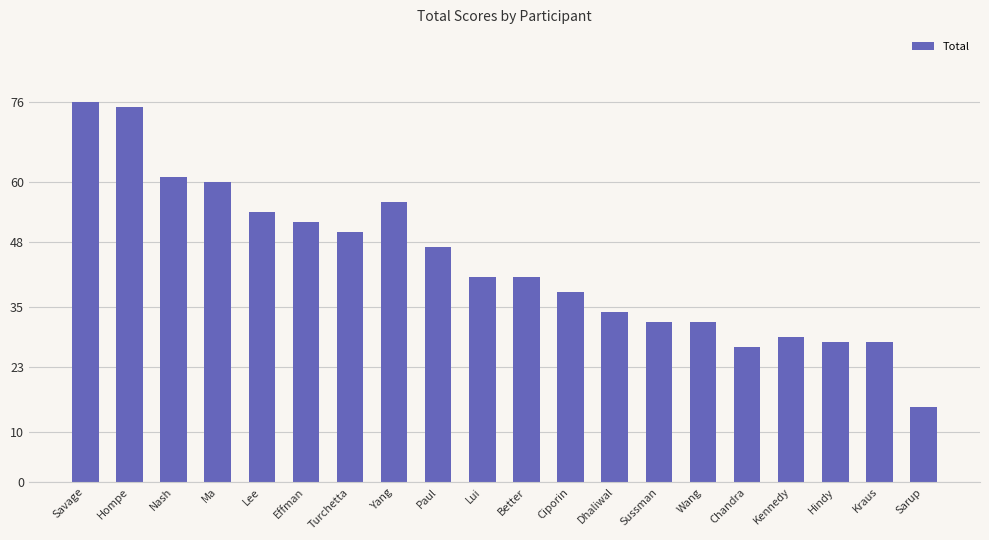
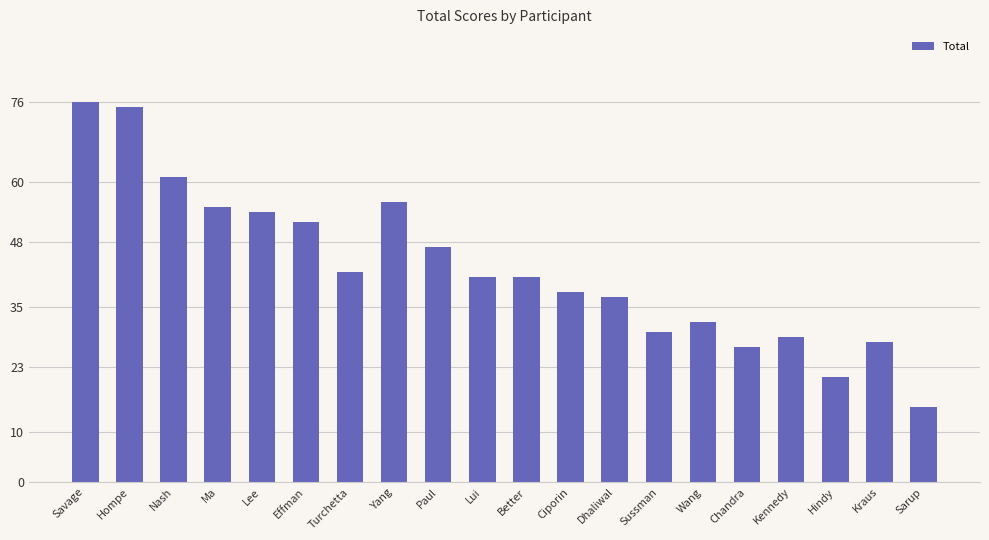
  {
    "Savage": 76,
    "Hompe": 75,
    "Nash": 61,
-   "Ma": 60,
+   "Ma": 55,
    "Lee": 54,
    "Effman": 52,
-   "Turchetta": 50,
+   "Turchetta": 42,
    "Yang": 56,
    "Paul": 47,
    "Lui": 41,
    "Better": 41,
    "Ciporin": 38,
-   "Dhaliwal": 34,
-   "Sussman": 32,
+   "Dhaliwal": 37,
+   "Sussman": 30,
    "Wang": 32,
    "Chandra": 27,
    "Kennedy": 29,
-   "Hindy": 28,
+   "Hindy": 21,
    "Kraus": 28,
    "Sarup": 15
  }
